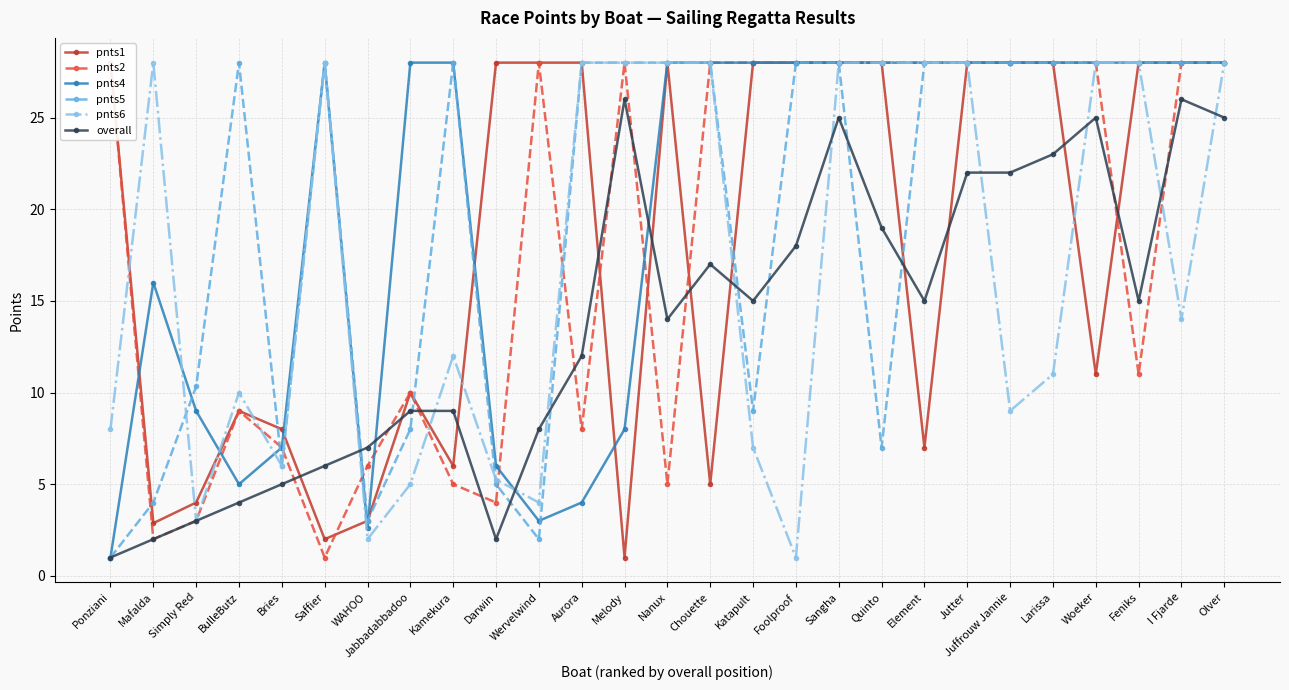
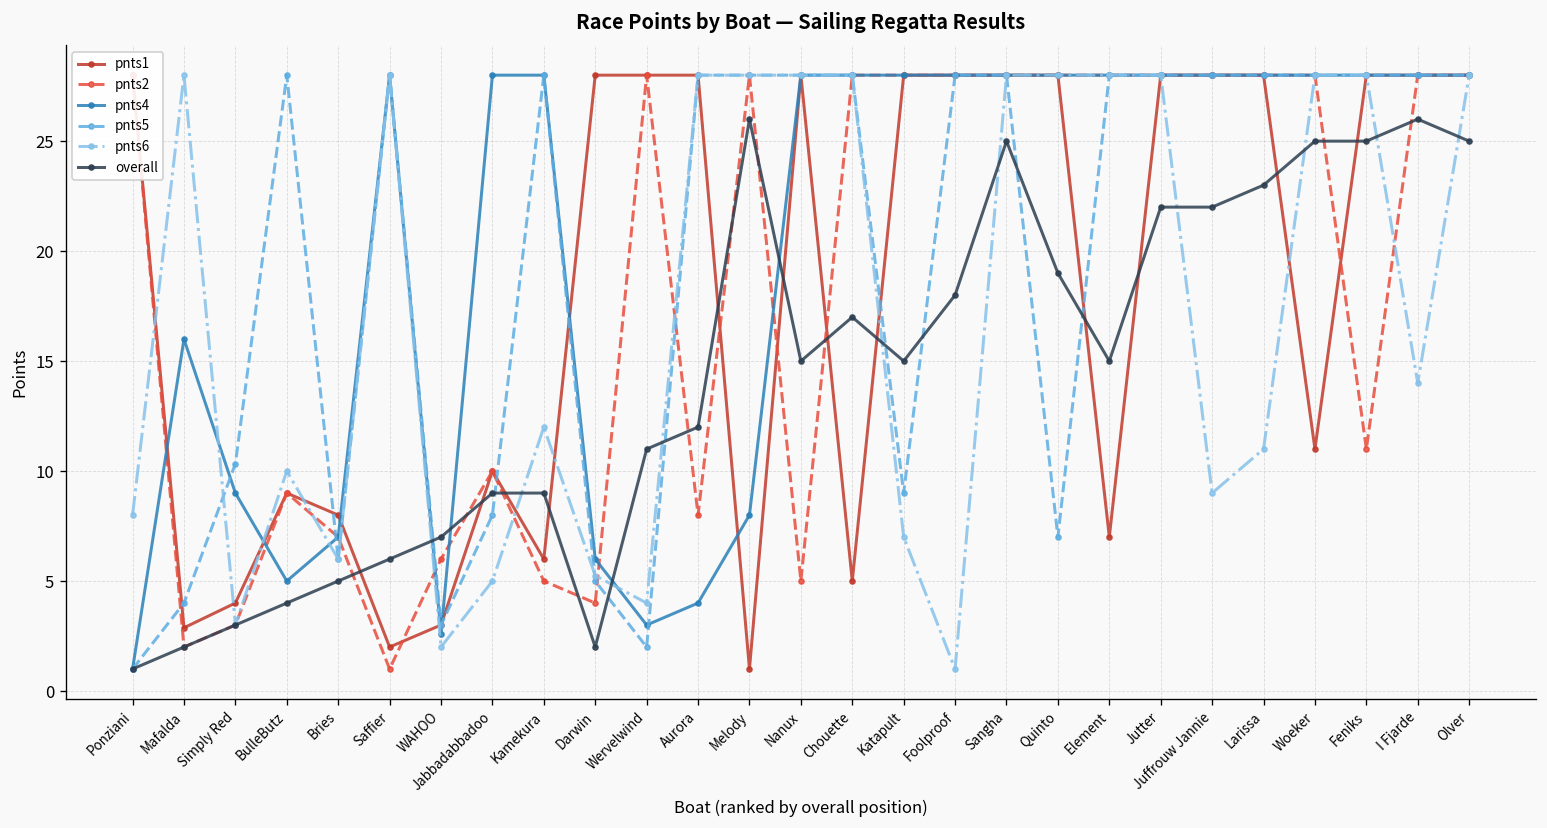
  {
    "pnts4": {
      "Mafalda": 16,
      "Simply Red": 9,
      "BulleButz": 5,
      "WAHOO": 2.6,
      "Jabbadabbadoo": 28,
      "Darwin": 6,
      "Wervelwind": 3,
      "Aurora": 4,
      "Melody": 8
    },
    "overall": {
      "BulleButz": 4,
      "Bries": 5,
      "Saffier": 6,
      "WAHOO": 7,
      "Jabbadabbadoo": 9,
      "Kamekura": 9,
      "Darwin": 2,
-     "Wervelwind": 8,
+     "Wervelwind": 11,
      "Aurora": 12,
      "Melody": 26,
-     "Nanux": 14,
+     "Nanux": 15,
      "Chouette": 17,
      "Katapult": 15,
      "Foolproof": 18,
      "Sangha": 25,
      "Quinto": 19,
      "Element": 15,
      "Jutter": 22,
      "Juffrouw Jannie": 22,
      "Larissa": 23,
      "Woeker": 25,
-     "Feniks": 15,
+     "Feniks": 25,
      "I Fjarde": 26,
      "Olver": 25
    }
  }
